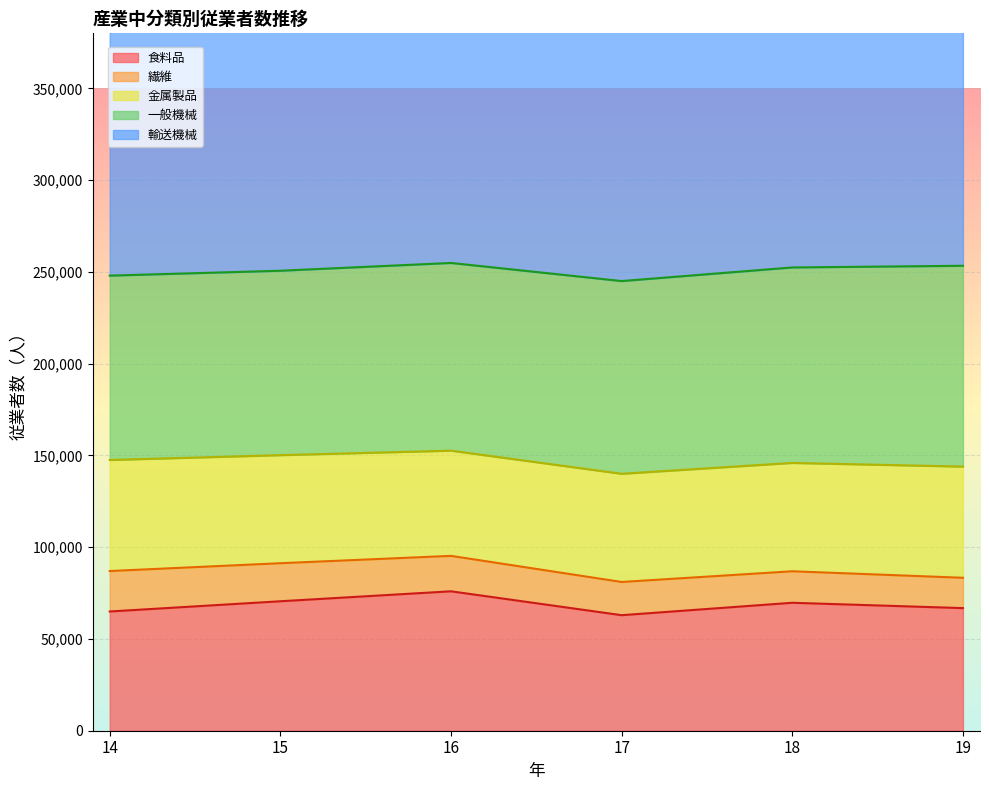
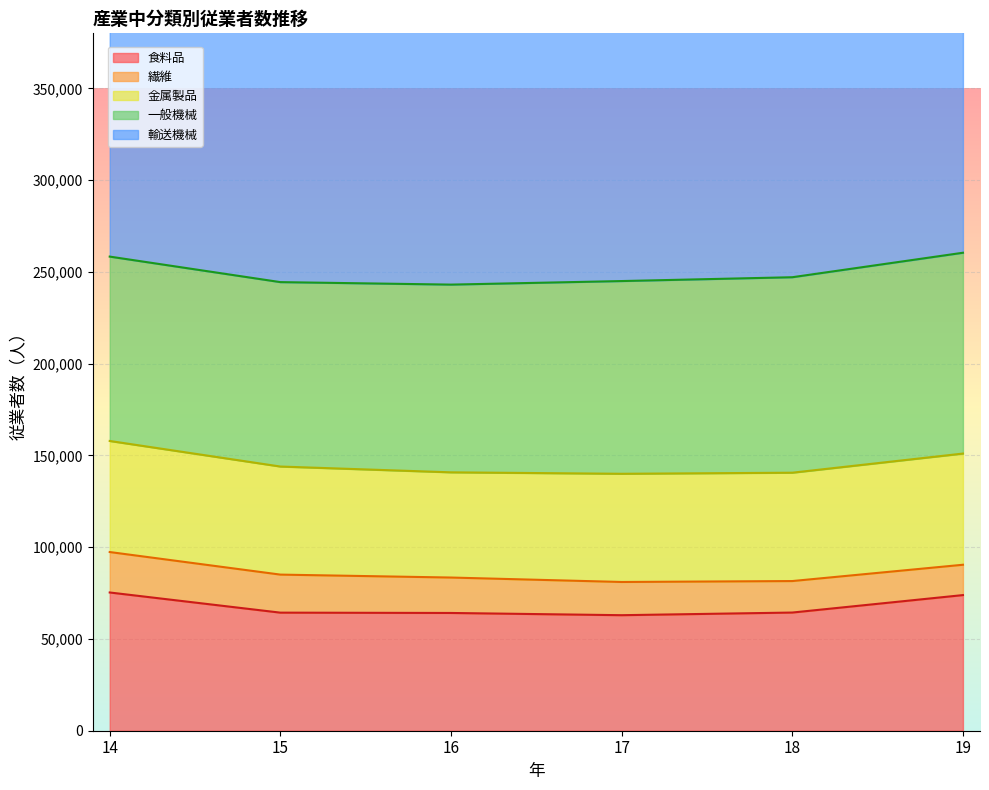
  {
    "食料品": {
-     "14": "65,000",
-     "15": "71,000",
-     "16": "76,000",
+     "14": "75,000",
+     "15": "64,000",
+     "16": "64,000",
      "17": "63,000",
-     "18": "70,000",
-     "19": "67,000"
+     "18": "64,000",
+     "19": "74,000"
    },
    "繊維": {
      "14": "22,000",
      "15": "21,000",
      "16": "19,000",
      "17": "18,000",
      "18": "17,000",
      "19": "17,000"
    },
    "金属製品": {
      "14": "61,000",
      "15": "59,000",
      "16": "57,000",
      "17": "59,000",
      "18": "59,000",
      "19": "61,000"
    },
    "一般機械": {
      "14": "100,000",
      "15": "100,000",
      "16": "102,000",
      "17": "105,000",
      "18": "107,000",
      "19": "109,000"
    }
  }
